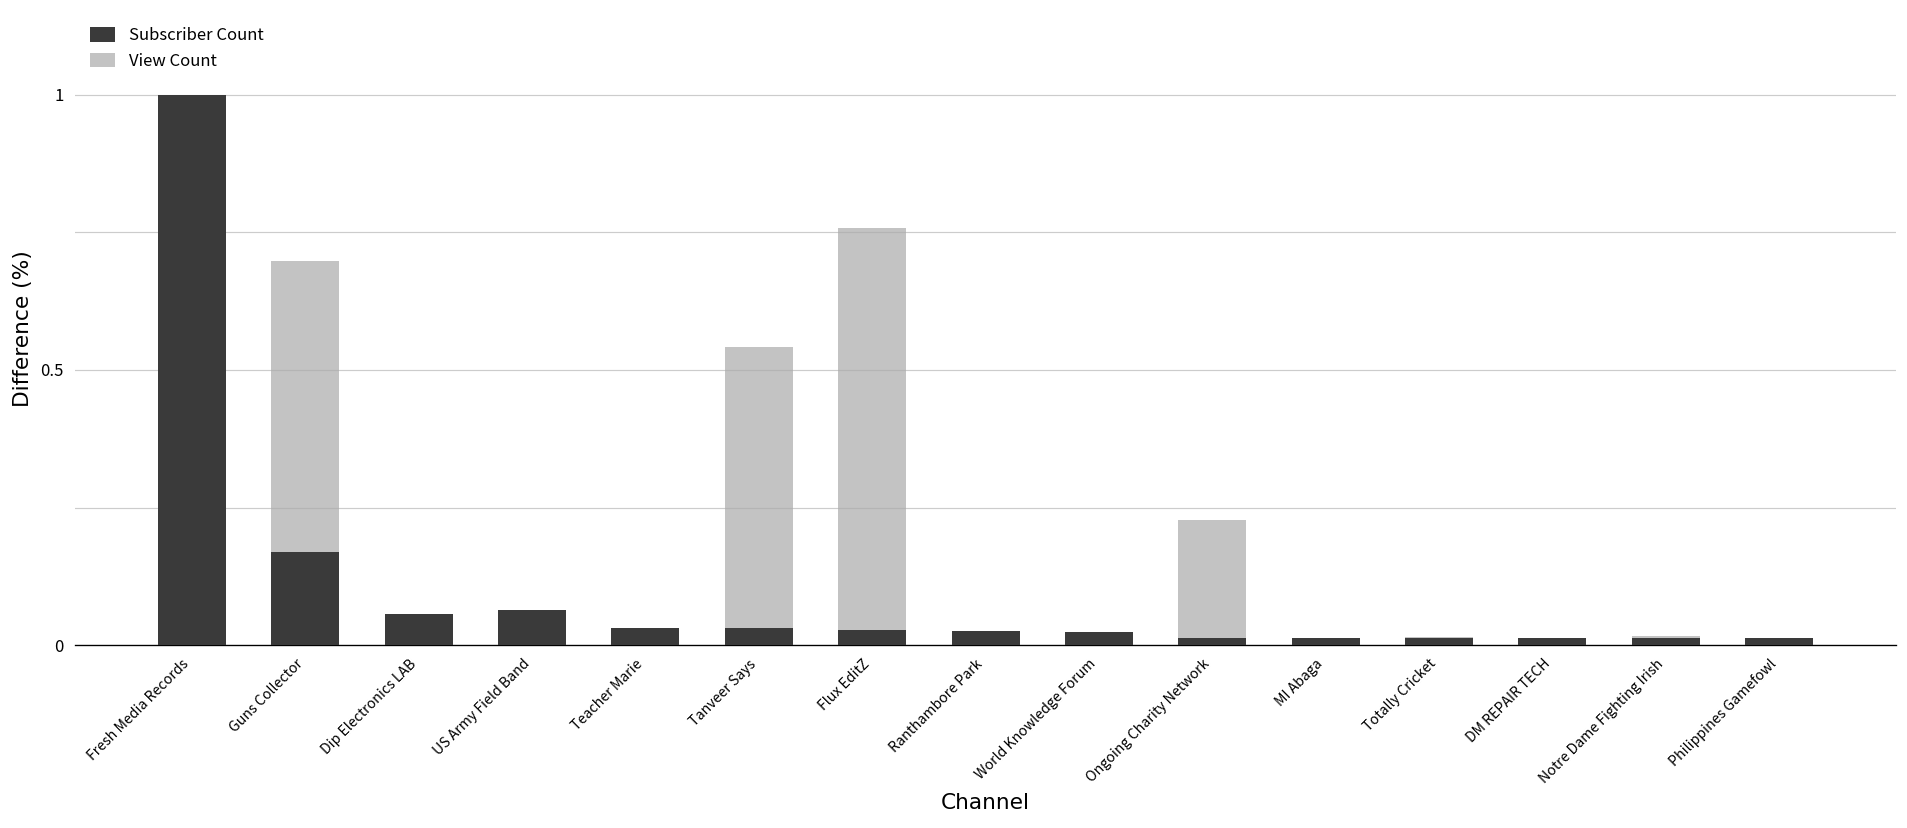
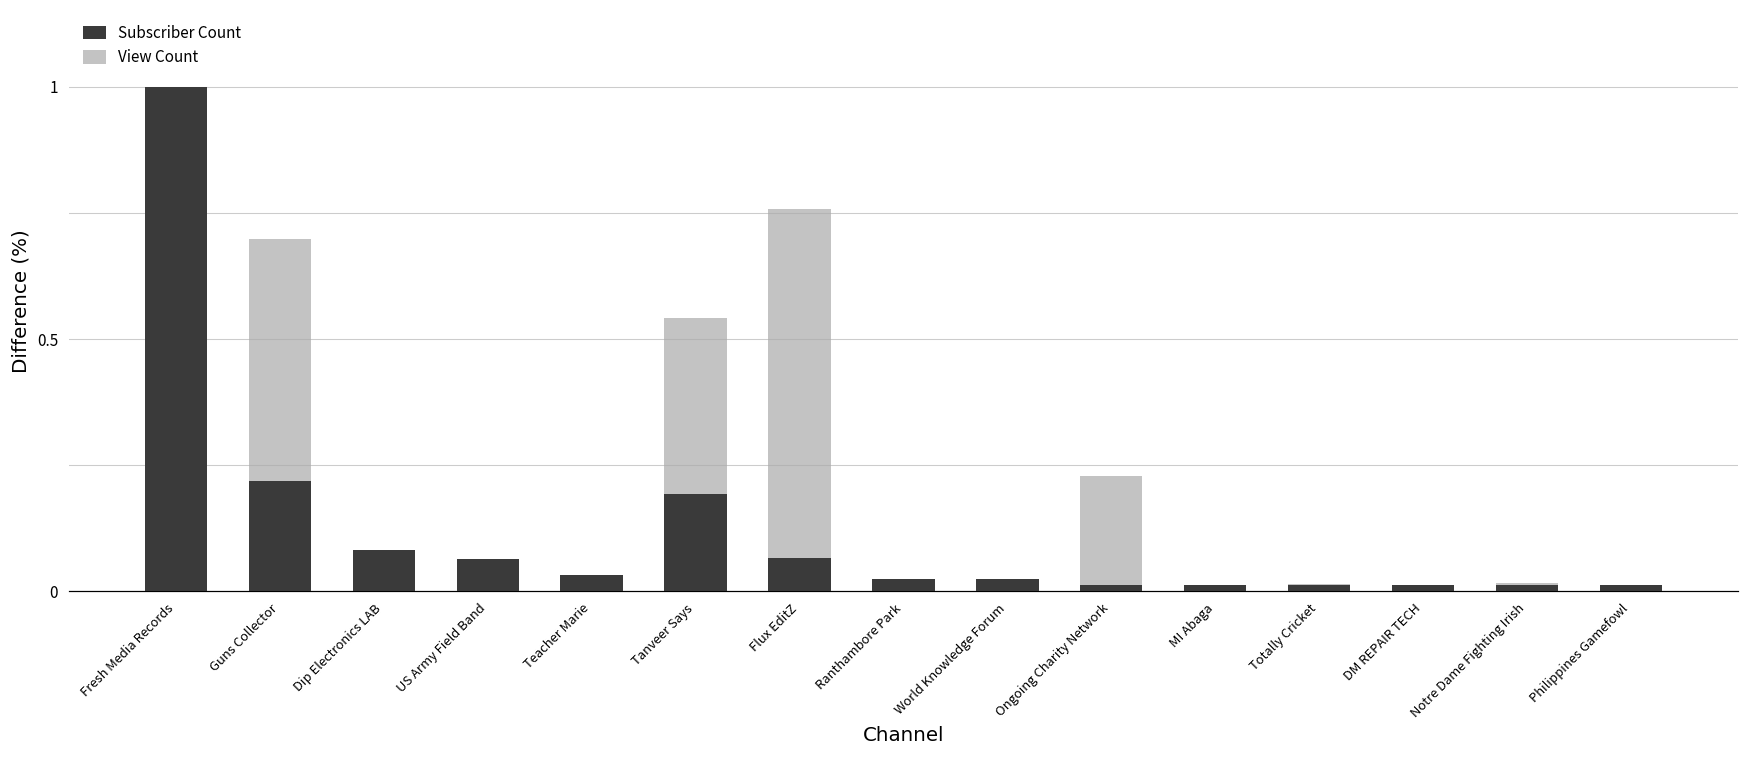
  {
    "Subscriber Count": {
      "Fresh Media Records": 1.00,
-     "Guns Collector": 0.17,
-     "Dip Electronics LAB": 0.06,
+     "Guns Collector": 0.22,
+     "Dip Electronics LAB": 0.08,
      "US Army Field Band": 0.06,
      "Teacher Marie": 0.03,
-     "Tanveer Says": 0.03,
-     "Flux EditZ": 0.03,
+     "Tanveer Says": 0.19,
+     "Flux EditZ": 0.07,
      "Ranthambore Park": 0.02,
      "World Knowledge Forum": 0.02,
      "MI Abaga": 0.01,
      "Totally Cricket": 0.01,
      "DM REPAIR TECH": 0.01,
      "Notre Dame Fighting Irish": 0.01,
      "Philippines Gamefowl": 0.01
    },
    "View Count": {
      "Fresh Media Records": 1.00,
      "Guns Collector": 0.70,
      "Tanveer Says": 0.54,
      "Flux EditZ": 0.76,
      "Ongoing Charity Network": 0.23,
      "Totally Cricket": 0.01,
      "Notre Dame Fighting Irish": 0.02
    }
  }
